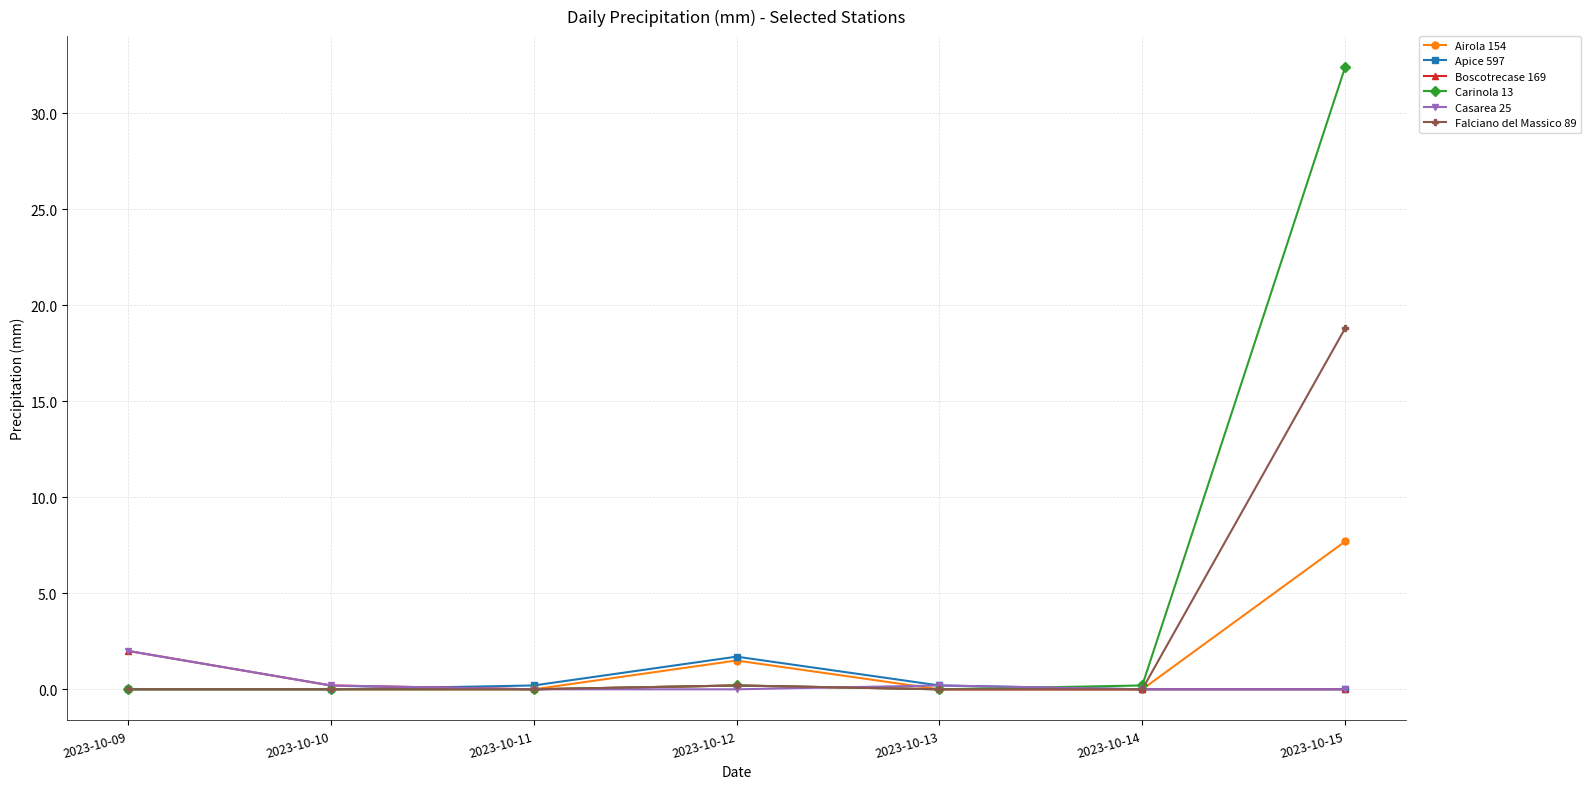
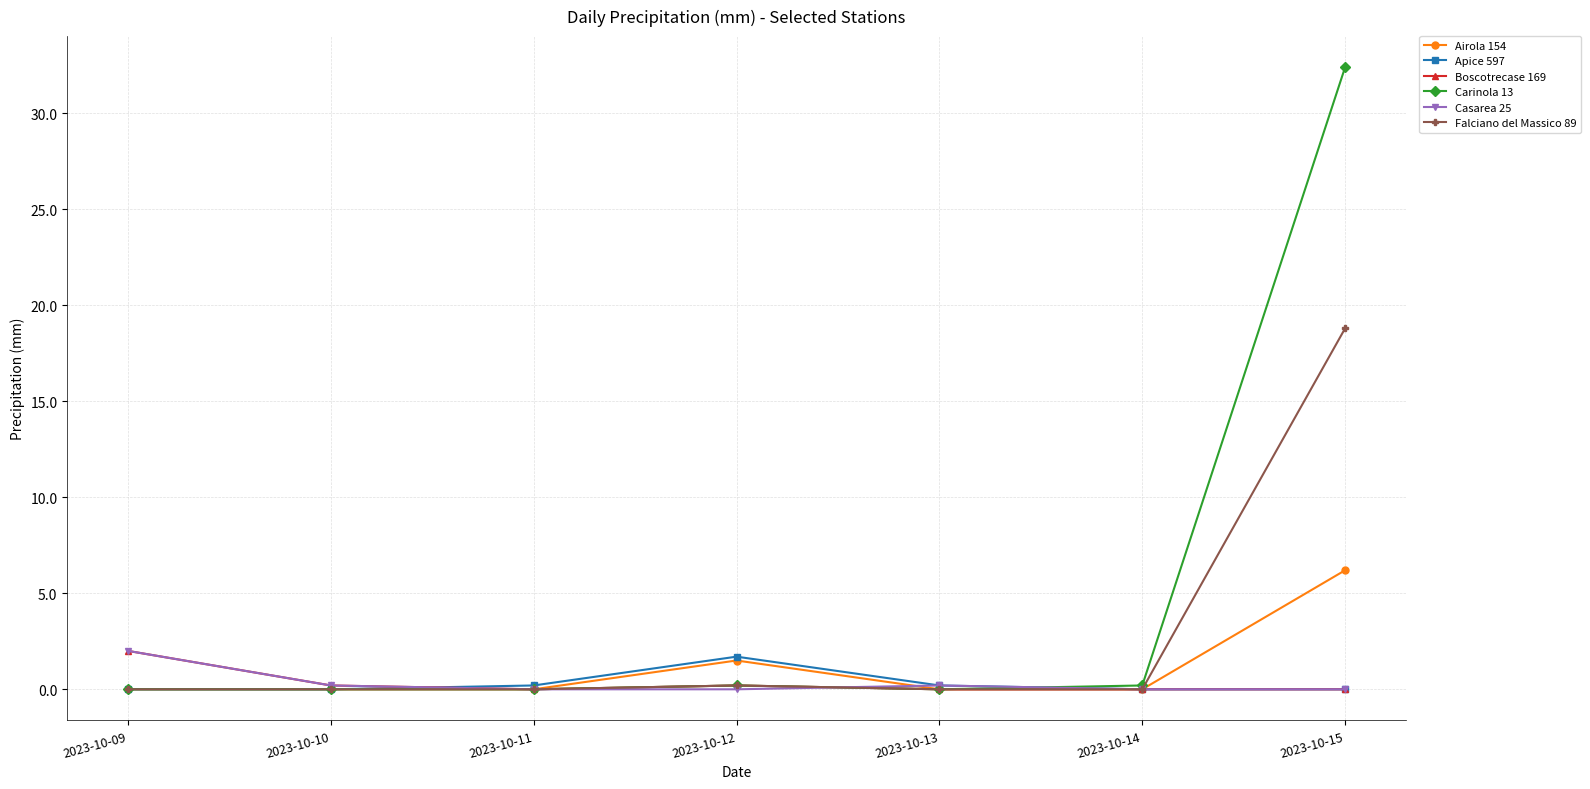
  {
    "Airola 154": {
      "2023-10-12": 1.5,
-     "2023-10-15": 7.7
+     "2023-10-15": 6.2
    },
    "Apice 597": {
      "2023-10-11": 0.2,
      "2023-10-12": 1.7
    },
    "Carinola 13": {
      "2023-10-14": 0.2,
      "2023-10-15": 32.4
    },
    "Casarea 25": {
      "2023-10-12": 0.0
    },
    "Falciano del Massico 89": {
      "2023-10-15": 18.8
    }
  }
